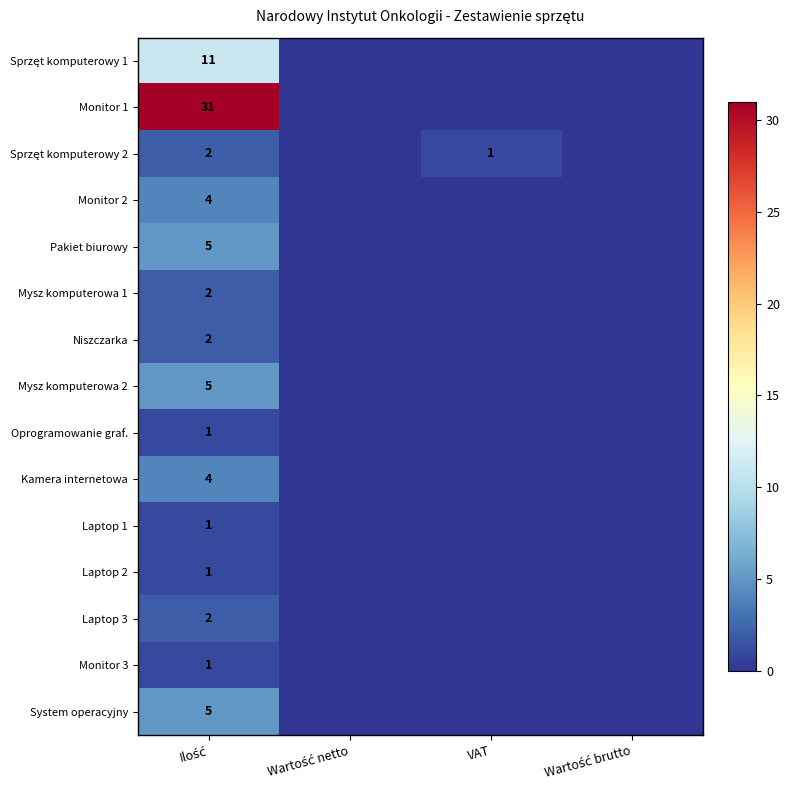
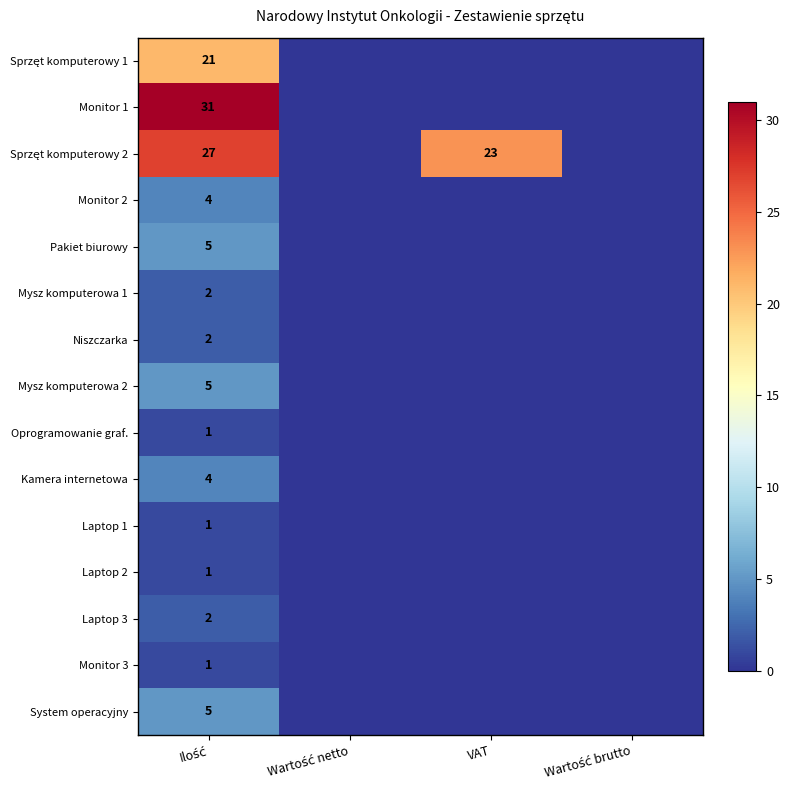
  {
    "Sprzęt komputerowy 1": {
-     "Ilość": 11
+     "Ilość": 21
    },
    "Monitor 1": {
      "Ilość": 31
    },
    "Sprzęt komputerowy 2": {
-     "Ilość": 2,
-     "VAT": 1
+     "Ilość": 27,
+     "VAT": 23
    },
    "Monitor 2": {
      "Ilość": 4
    },
    "Pakiet biurowy": {
      "Ilość": 5
    },
    "Mysz komputerowa 1": {
      "Ilość": 2
    },
    "Niszczarka": {
      "Ilość": 2
    },
    "Mysz komputerowa 2": {
      "Ilość": 5
    },
    "Oprogramowanie graf.": {
      "Ilość": 1
    },
    "Kamera internetowa": {
      "Ilość": 4
    },
    "Laptop 1": {
      "Ilość": 1
    },
    "Laptop 2": {
      "Ilość": 1
    },
    "Laptop 3": {
      "Ilość": 2
    },
    "Monitor 3": {
      "Ilość": 1
    },
    "System operacyjny": {
      "Ilość": 5
    }
  }
